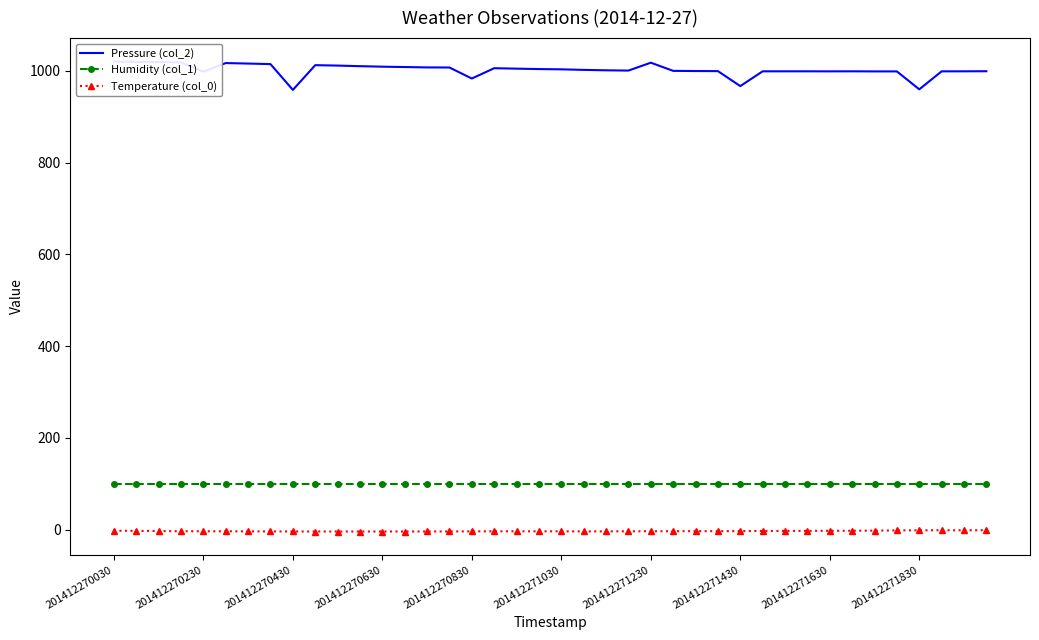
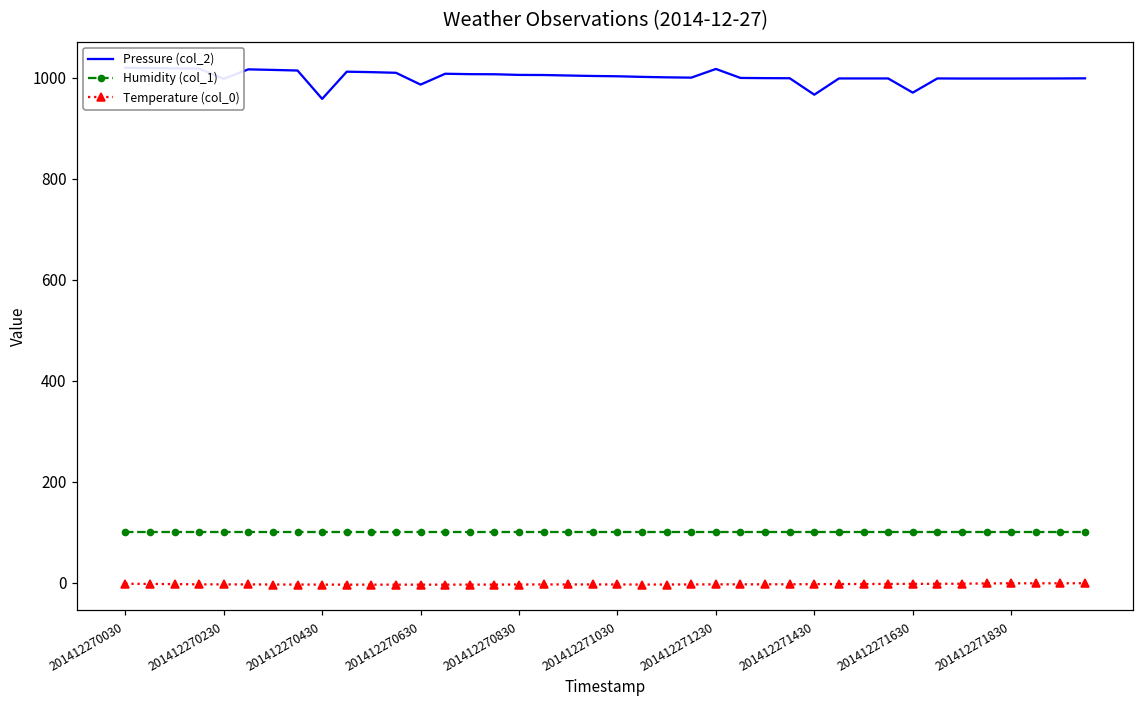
  {
    "Pressure (col_2)": {
      "201412270430": 960,
-     "201412270630": 1010,
-     "201412270830": 980,
+     "201412270630": 990,
+     "201412270830": 1010,
      "201412271030": 1000,
      "201412271230": 1020,
      "201412271430": 970,
-     "201412271630": 1000,
-     "201412271830": 960
+     "201412271630": 970,
+     "201412271830": 1000
    },
    "Humidity (col_1)": {
      "201412270030": 100,
      "201412270230": 100,
      "201412270430": 100,
      "201412270630": 100,
      "201412270830": 100,
      "201412271030": 100,
      "201412271230": 100,
      "201412271430": 100,
      "201412271630": 100,
      "201412271830": 100
    },
    "Temperature (col_0)": {
      "201412270030": 0,
      "201412270230": 0,
      "201412270430": 0,
      "201412270630": 0,
      "201412270830": 0,
      "201412271030": 0,
      "201412271230": 0,
      "201412271430": 0,
      "201412271630": 0,
      "201412271830": 0
    }
  }
